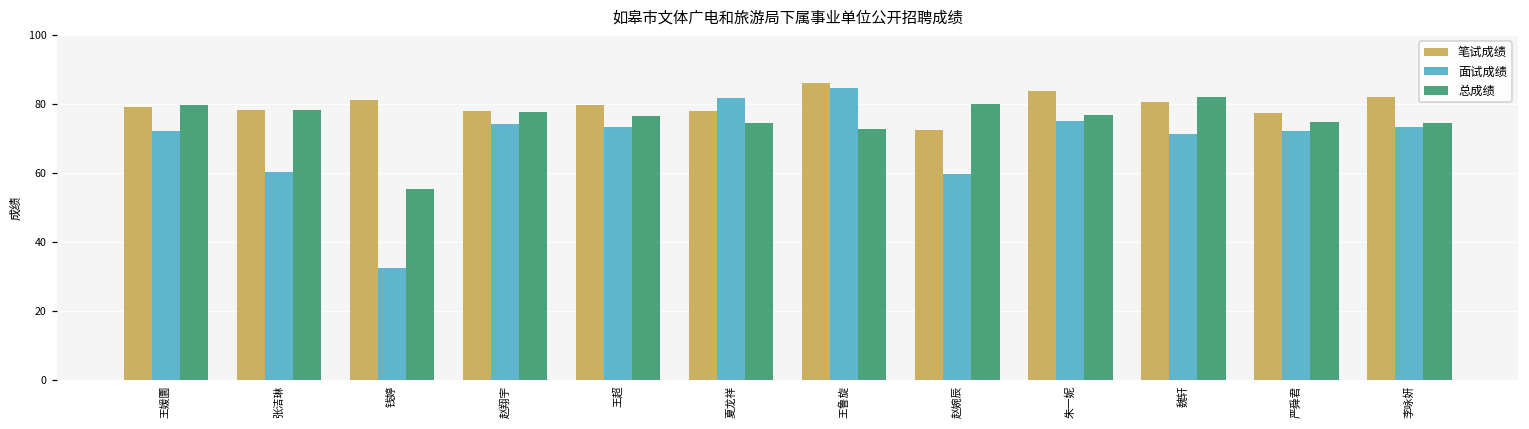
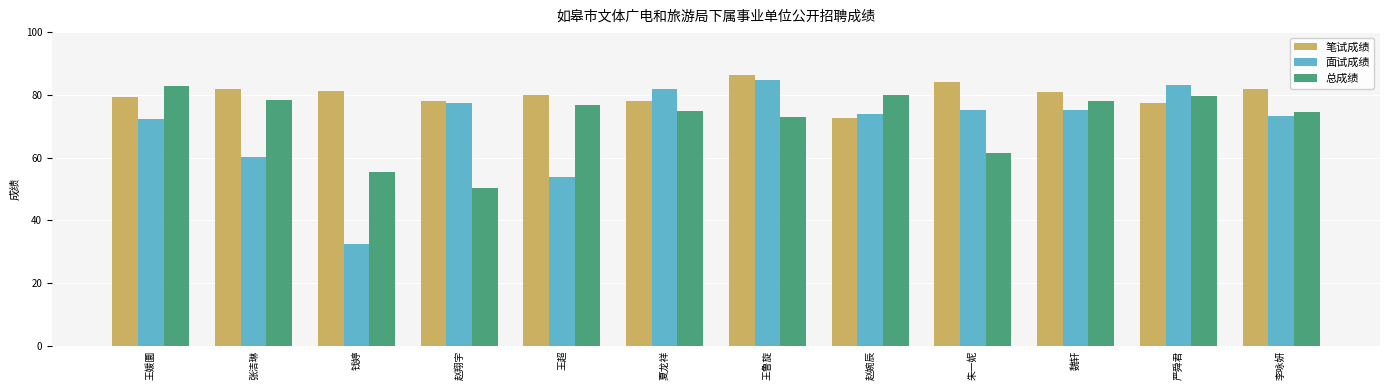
  {
    "笔试成绩": {
      "王媛圜": 79,
-     "张洁琳": 78,
+     "张洁琳": 82,
      "钱婷": 81,
      "赵翔宇": 78,
      "王超": 80,
      "夏龙祥": 78,
      "王鲁旋": 86,
      "赵婉辰": 73,
      "朱一妮": 84,
      "魏轩": 81,
      "严舜君": 77,
      "李咏妍": 82
    },
    "面试成绩": {
      "王媛圜": 72,
      "张洁琳": 60,
      "钱婷": 33,
-     "赵翔宇": 74,
-     "王超": 74,
+     "赵翔宇": 78,
+     "王超": 54,
      "夏龙祥": 82,
      "王鲁旋": 85,
-     "赵婉辰": 60,
+     "赵婉辰": 74,
      "朱一妮": 75,
-     "魏轩": 71,
-     "严舜君": 72,
+     "魏轩": 75,
+     "严舜君": 83,
      "李咏妍": 73
    },
    "总成绩": {
-     "王媛圜": 80,
+     "王媛圜": 83,
      "张洁琳": 79,
      "钱婷": 55,
-     "赵翔宇": 78,
+     "赵翔宇": 50,
      "王超": 77,
      "夏龙祥": 75,
      "王鲁旋": 73,
      "赵婉辰": 80,
-     "朱一妮": 77,
-     "魏轩": 82,
-     "严舜君": 75,
+     "朱一妮": 62,
+     "魏轩": 78,
+     "严舜君": 80,
      "李咏妍": 75
    }
  }
